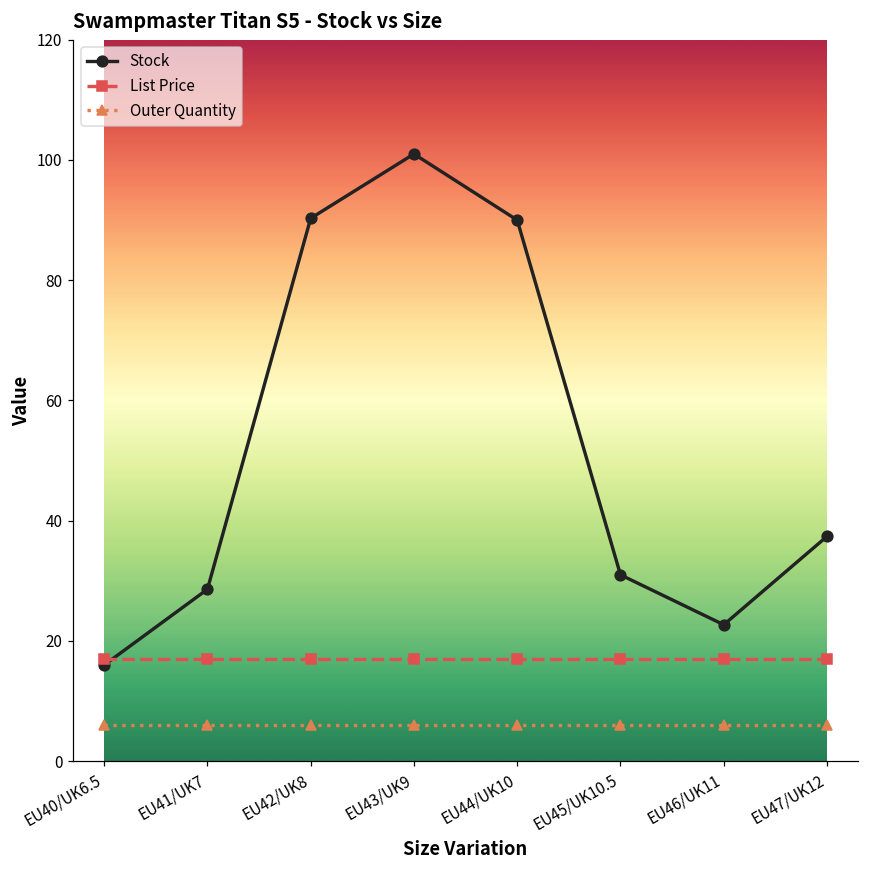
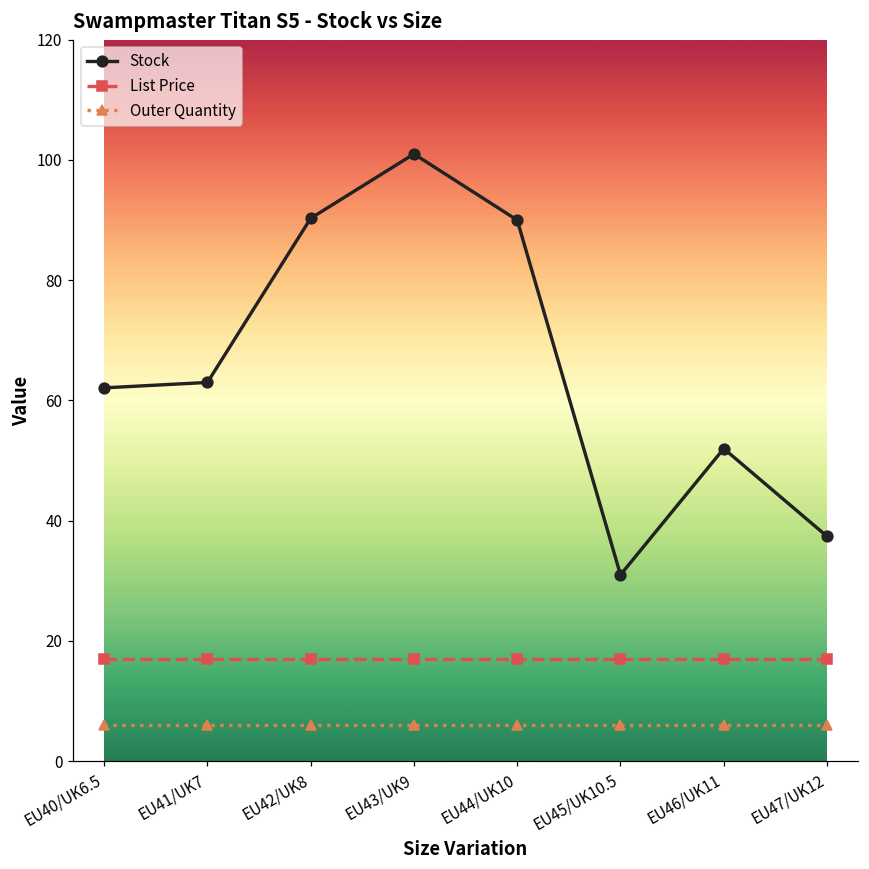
  {
    "Stock": {
-     "EU40/UK6.5": 16,
-     "EU41/UK7": 29,
+     "EU40/UK6.5": 62,
+     "EU41/UK7": 63,
      "EU42/UK8": 90,
      "EU43/UK9": 101,
      "EU44/UK10": 90,
      "EU45/UK10.5": 31,
-     "EU46/UK11": 23,
+     "EU46/UK11": 52,
      "EU47/UK12": 37
    }
  }
